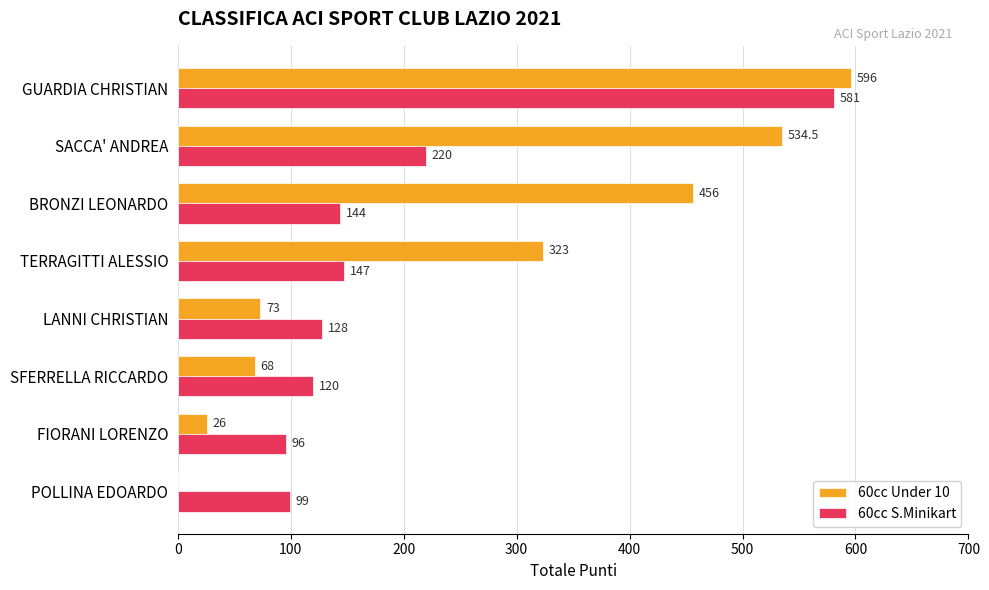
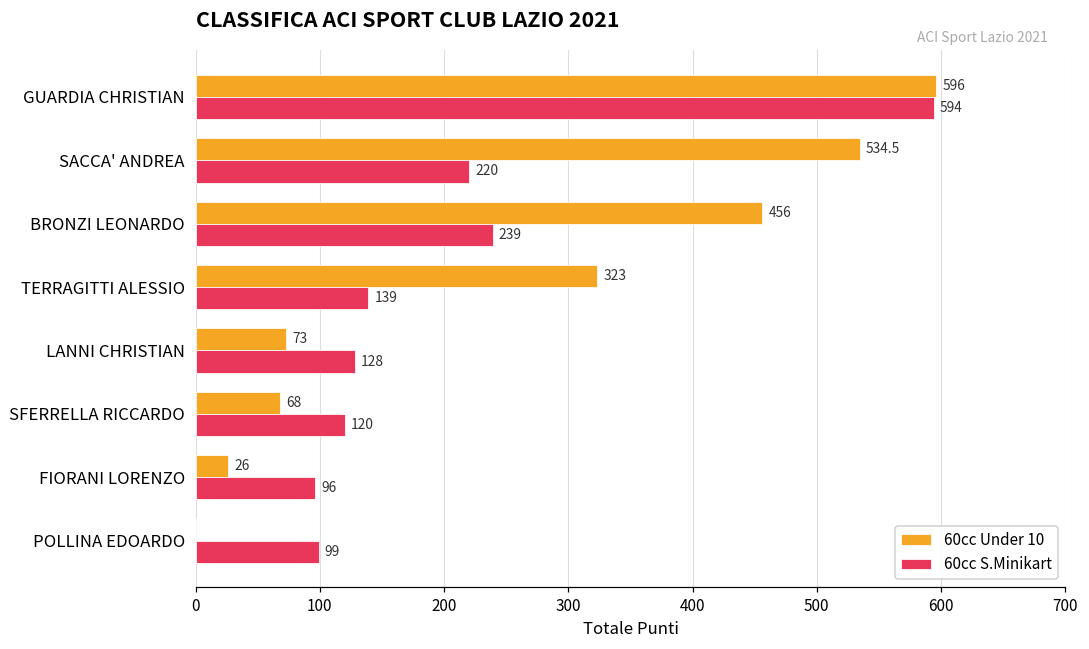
  {
    "60cc Under 10": {
      "GUARDIA CHRISTIAN": 596,
      "SACCA' ANDREA": 534.5,
      "BRONZI LEONARDO": 456,
      "TERRAGITTI ALESSIO": 323,
      "LANNI CHRISTIAN": 73,
      "SFERRELLA RICCARDO": 68,
      "FIORANI LORENZO": 26
    },
    "60cc S.Minikart": {
-     "GUARDIA CHRISTIAN": 581,
+     "GUARDIA CHRISTIAN": 594,
      "SACCA' ANDREA": 220,
-     "BRONZI LEONARDO": 144,
-     "TERRAGITTI ALESSIO": 147,
+     "BRONZI LEONARDO": 239,
+     "TERRAGITTI ALESSIO": 139,
      "LANNI CHRISTIAN": 128,
      "SFERRELLA RICCARDO": 120,
      "FIORANI LORENZO": 96,
      "POLLINA EDOARDO": 99
    }
  }
